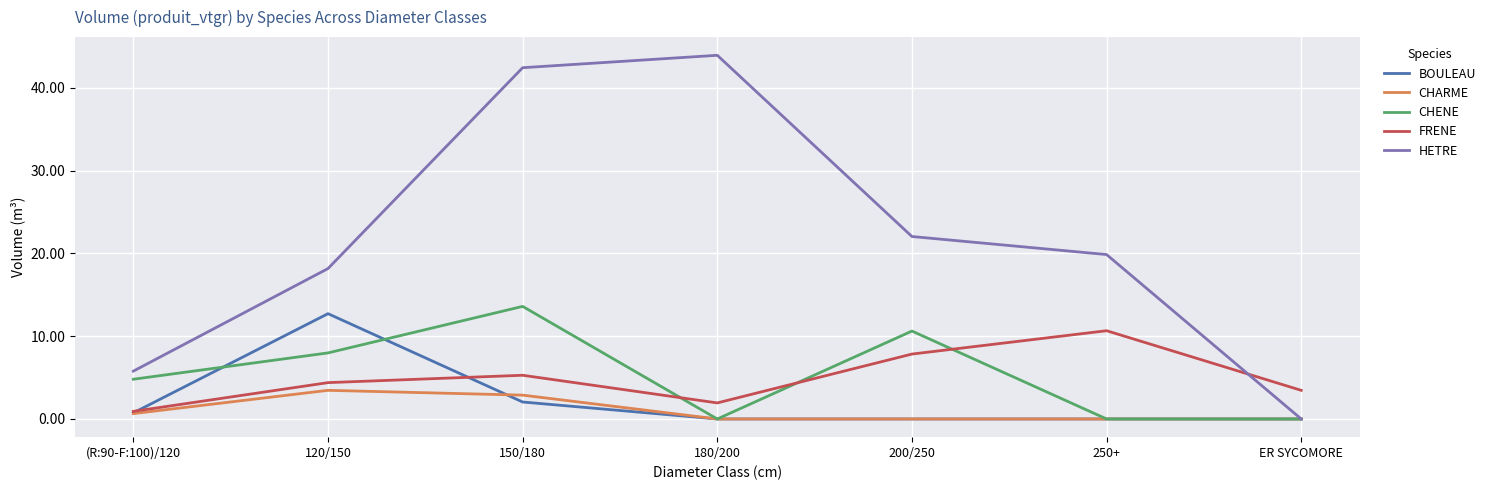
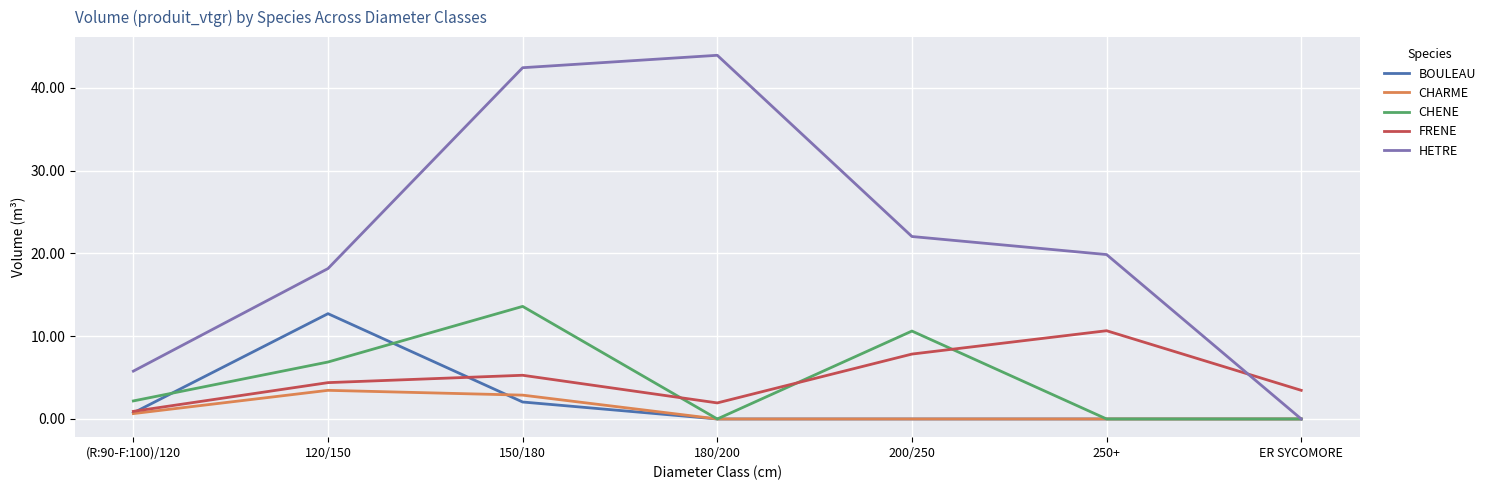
  {
    "CHENE": {
-     "(R:90-F:100)/120": 5,
-     "120/150": 8,
+     "(R:90-F:100)/120": 2,
+     "120/150": 7,
      "150/180": 14,
      "200/250": 11
    }
  }
